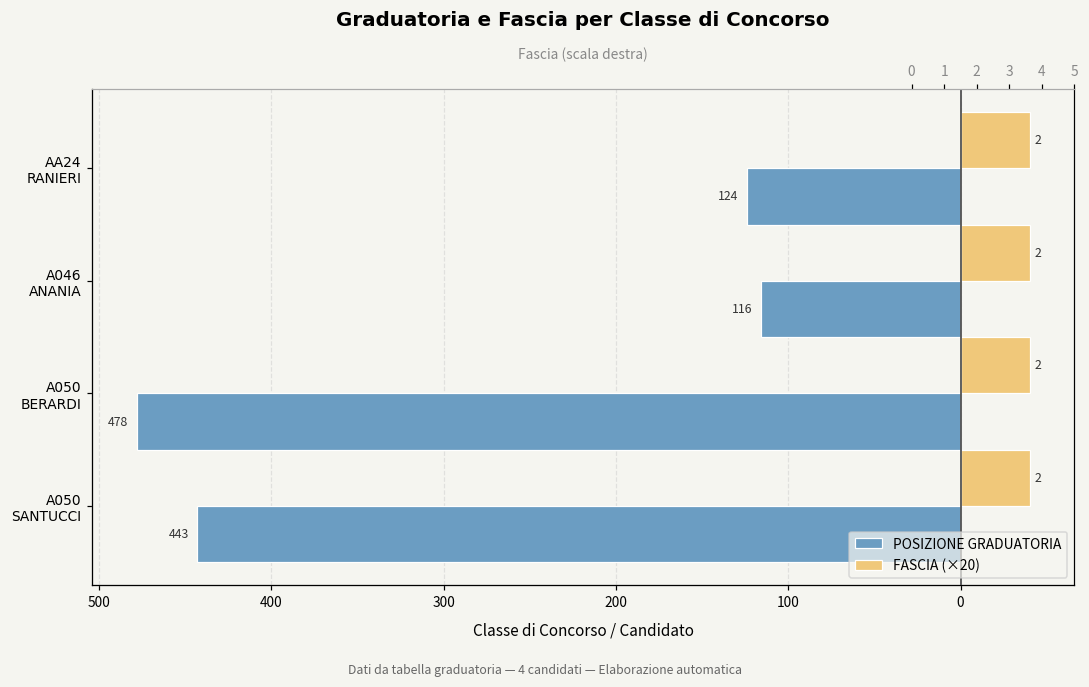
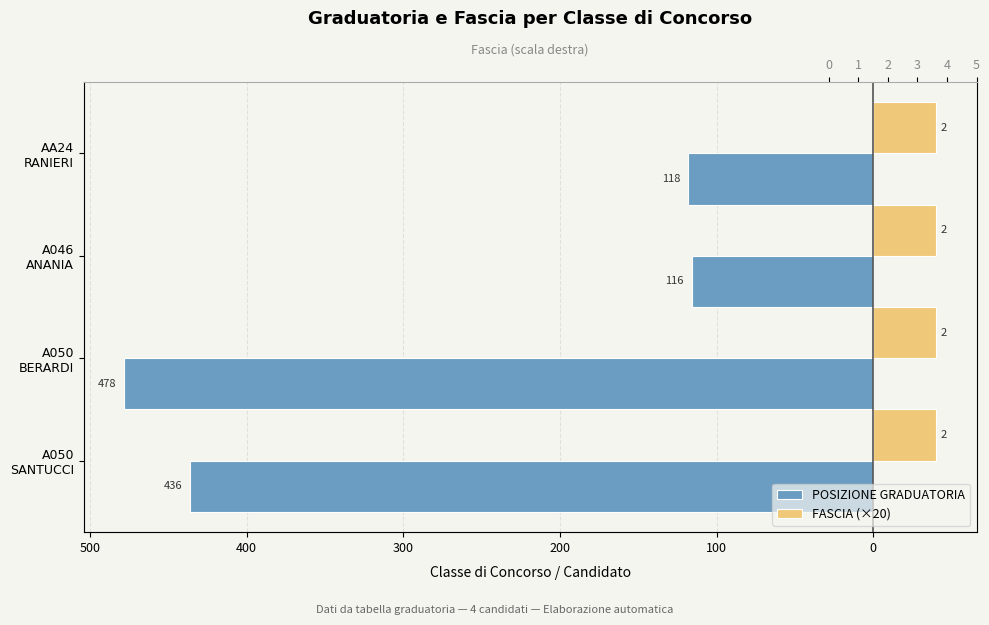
  {
    "POSIZIONE GRADUATORIA": {
-     "AA24 RANIERI": 124,
-     "A050 SANTUCCI": 443
+     "AA24 RANIERI": 118,
+     "A050 SANTUCCI": 436
    }
  }
